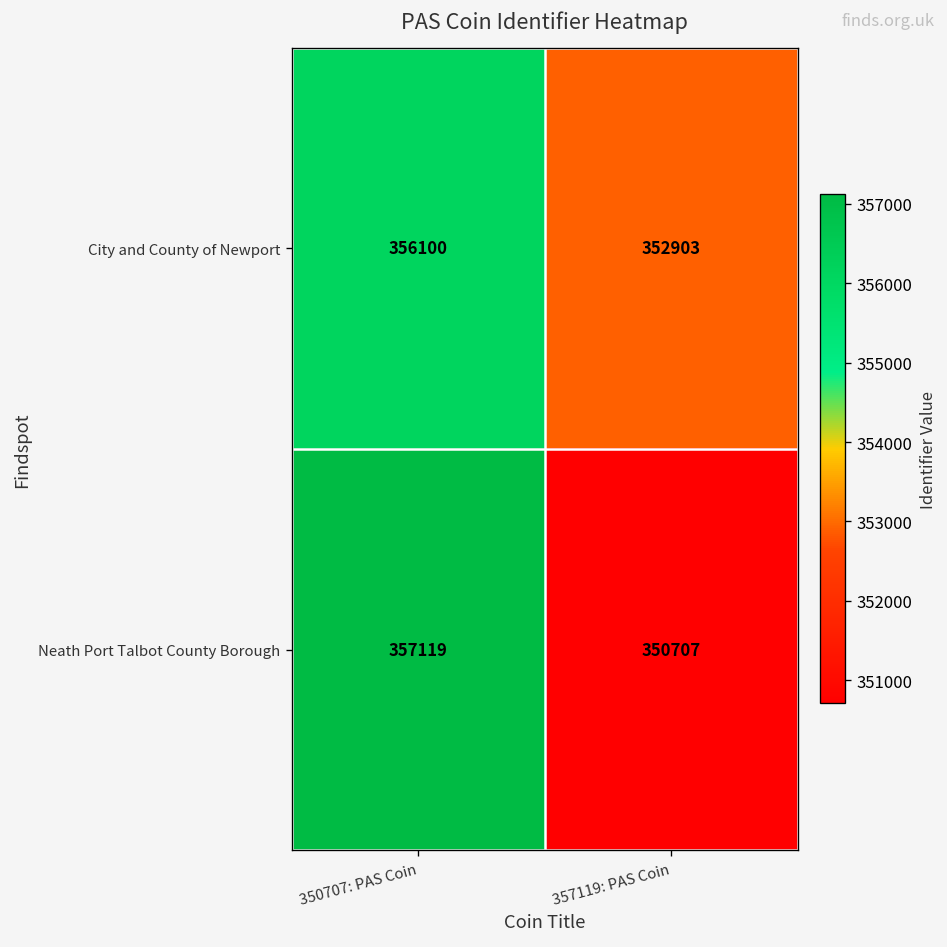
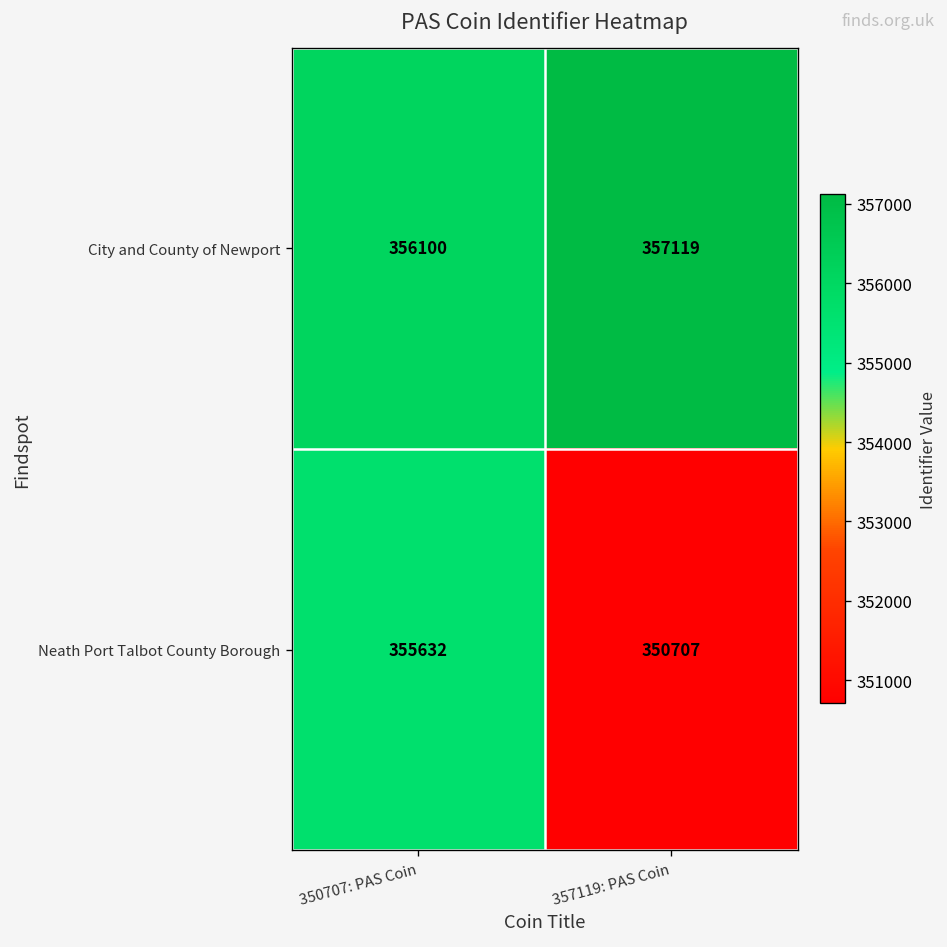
  {
    "City and County of Newport": {
      "350707: PAS Coin": 356100,
-     "357119: PAS Coin": 352903
+     "357119: PAS Coin": 357119
    },
    "Neath Port Talbot County Borough": {
-     "350707: PAS Coin": 357119,
+     "350707: PAS Coin": 355632,
      "357119: PAS Coin": 350707
    }
  }
